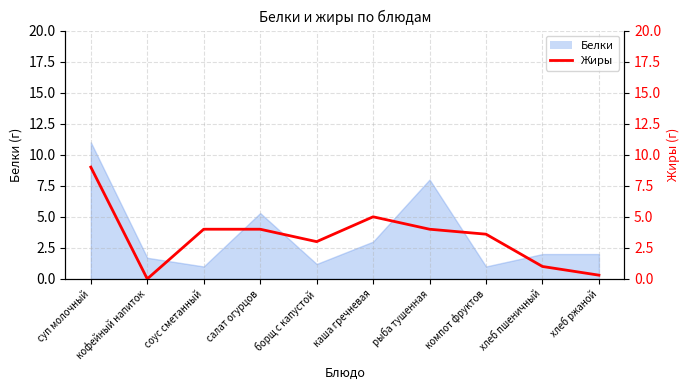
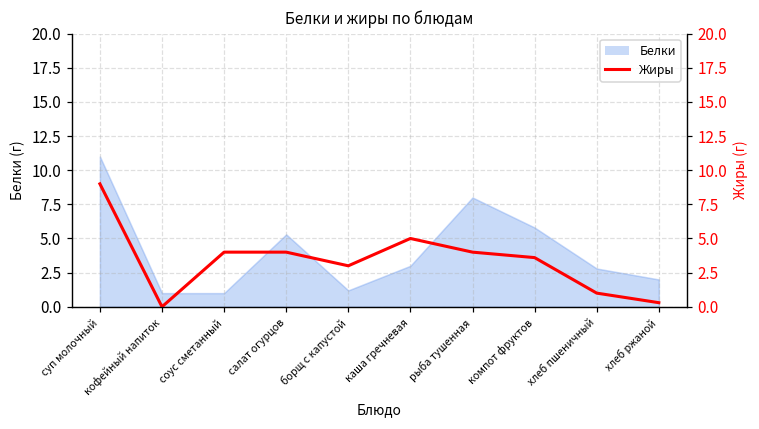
  {
    "Белки": {
      "суп молочный": 11.0,
-     "кофейный напиток": 1.7,
+     "кофейный напиток": 1.0,
      "соус сметанный": 1.0,
      "салат огурцов": 5.3,
      "борщ с капустой": 1.2,
      "каша гречневая": 3.0,
      "рыба тушенная": 8.0,
-     "компот фруктов": 1.0,
-     "хлеб пшеничный": 2.0,
+     "компот фруктов": 5.8,
+     "хлеб пшеничный": 2.8,
      "хлеб ржаной": 2.0
    },
    "Жиры": {
      "суп молочный": 9.0,
      "кофейный напиток": 0.0,
      "соус сметанный": 4.0,
      "салат огурцов": 4.0,
      "борщ с капустой": 3.0,
      "каша гречневая": 5.0,
      "рыба тушенная": 4.0,
      "компот фруктов": 3.6,
      "хлеб пшеничный": 1.0,
      "хлеб ржаной": 0.3
    }
  }
